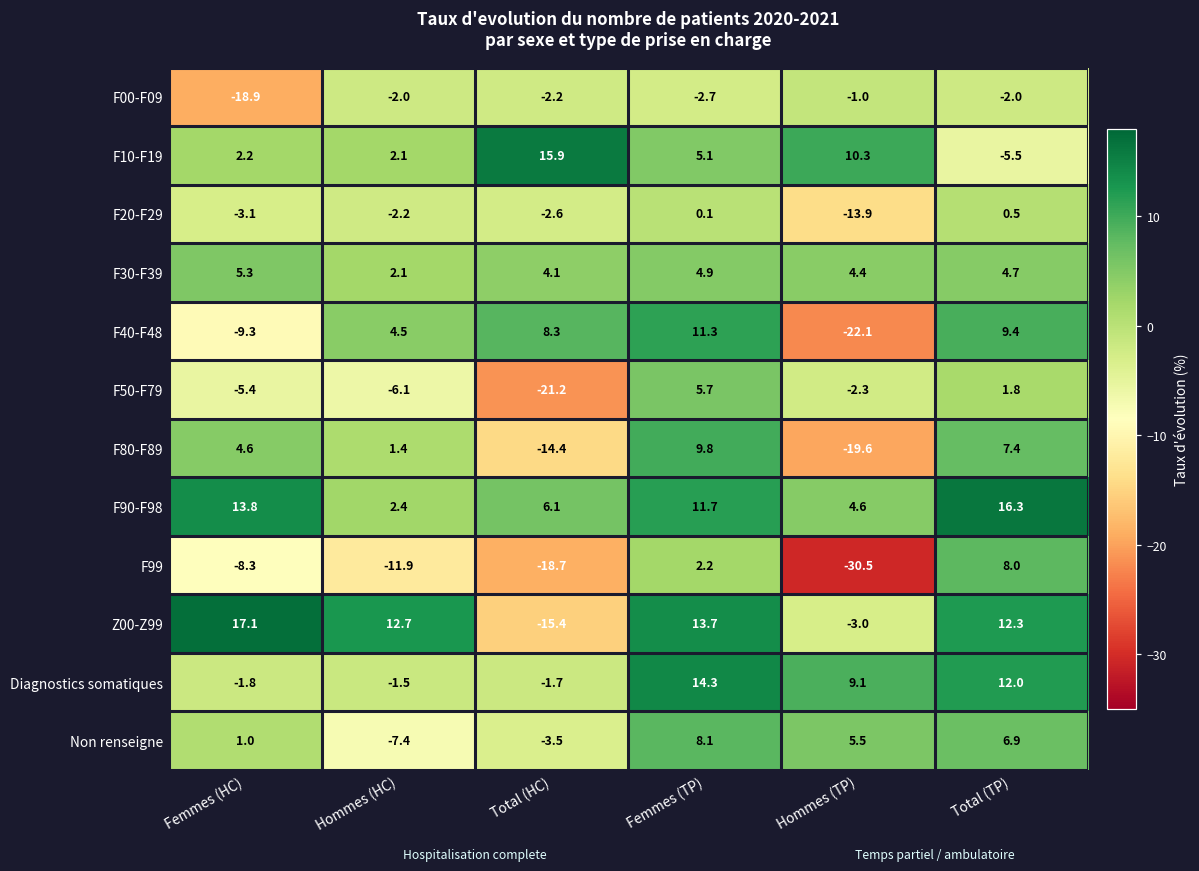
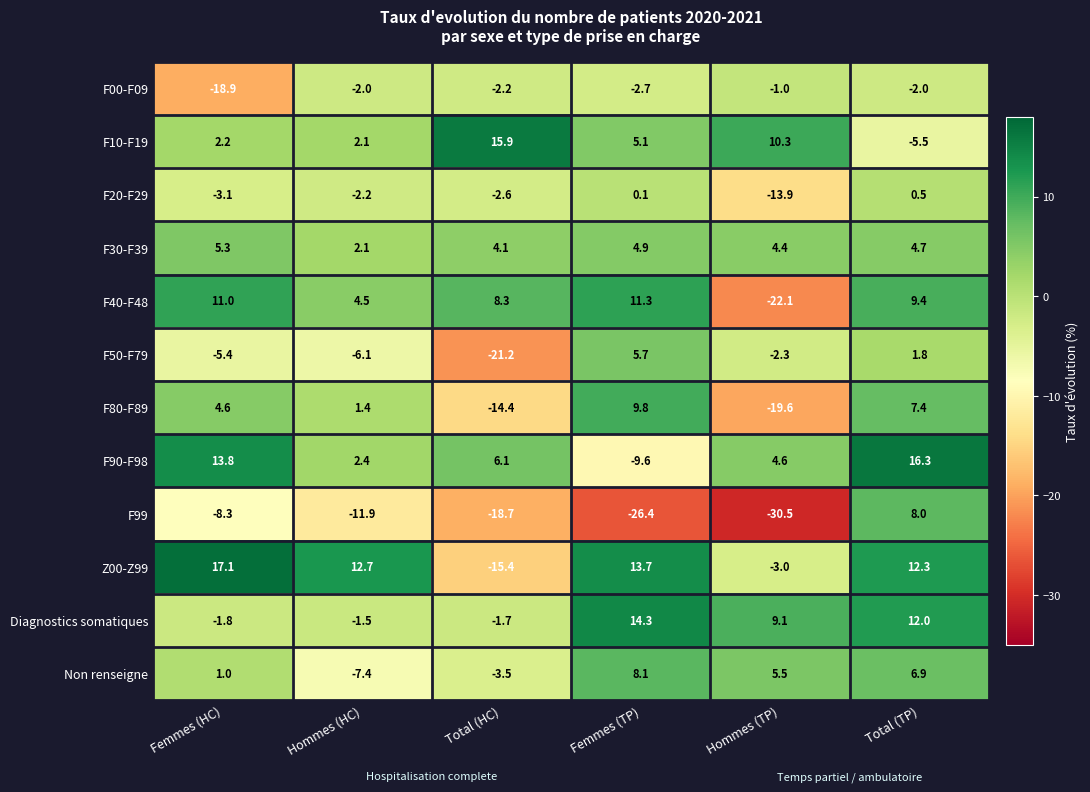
  {
    "F00-F09": {
      "Femmes (HC)": -18.9,
      "Hommes (HC)": -2.0,
      "Total (HC)": -2.2,
      "Femmes (TP)": -2.7,
      "Hommes (TP)": -1.0,
      "Total (TP)": -2.0
    },
    "F10-F19": {
      "Femmes (HC)": 2.2,
      "Hommes (HC)": 2.1,
      "Total (HC)": 15.9,
      "Femmes (TP)": 5.1,
      "Hommes (TP)": 10.3,
      "Total (TP)": -5.5
    },
    "F20-F29": {
      "Femmes (HC)": -3.1,
      "Hommes (HC)": -2.2,
      "Total (HC)": -2.6,
      "Femmes (TP)": 0.1,
      "Hommes (TP)": -13.9,
      "Total (TP)": 0.5
    },
    "F30-F39": {
      "Femmes (HC)": 5.3,
      "Hommes (HC)": 2.1,
      "Total (HC)": 4.1,
      "Femmes (TP)": 4.9,
      "Hommes (TP)": 4.4,
      "Total (TP)": 4.7
    },
    "F40-F48": {
-     "Femmes (HC)": -9.3,
+     "Femmes (HC)": 11.0,
      "Hommes (HC)": 4.5,
      "Total (HC)": 8.3,
      "Femmes (TP)": 11.3,
      "Hommes (TP)": -22.1,
      "Total (TP)": 9.4
    },
    "F50-F79": {
      "Femmes (HC)": -5.4,
      "Hommes (HC)": -6.1,
      "Total (HC)": -21.2,
      "Femmes (TP)": 5.7,
      "Hommes (TP)": -2.3,
      "Total (TP)": 1.8
    },
    "F80-F89": {
      "Femmes (HC)": 4.6,
      "Hommes (HC)": 1.4,
      "Total (HC)": -14.4,
      "Femmes (TP)": 9.8,
      "Hommes (TP)": -19.6,
      "Total (TP)": 7.4
    },
    "F90-F98": {
      "Femmes (HC)": 13.8,
      "Hommes (HC)": 2.4,
      "Total (HC)": 6.1,
-     "Femmes (TP)": 11.7,
+     "Femmes (TP)": -9.6,
      "Hommes (TP)": 4.6,
      "Total (TP)": 16.3
    },
    "F99": {
      "Femmes (HC)": -8.3,
      "Hommes (HC)": -11.9,
      "Total (HC)": -18.7,
-     "Femmes (TP)": 2.2,
+     "Femmes (TP)": -26.4,
      "Hommes (TP)": -30.5,
      "Total (TP)": 8.0
    },
    "Z00-Z99": {
      "Femmes (HC)": 17.1,
      "Hommes (HC)": 12.7,
      "Total (HC)": -15.4,
      "Femmes (TP)": 13.7,
      "Hommes (TP)": -3.0,
      "Total (TP)": 12.3
    },
    "Diagnostics somatiques": {
      "Femmes (HC)": -1.8,
      "Hommes (HC)": -1.5,
      "Total (HC)": -1.7,
      "Femmes (TP)": 14.3,
      "Hommes (TP)": 9.1,
      "Total (TP)": 12.0
    },
    "Non renseigne": {
      "Femmes (HC)": 1.0,
      "Hommes (HC)": -7.4,
      "Total (HC)": -3.5,
      "Femmes (TP)": 8.1,
      "Hommes (TP)": 5.5,
      "Total (TP)": 6.9
    }
  }
